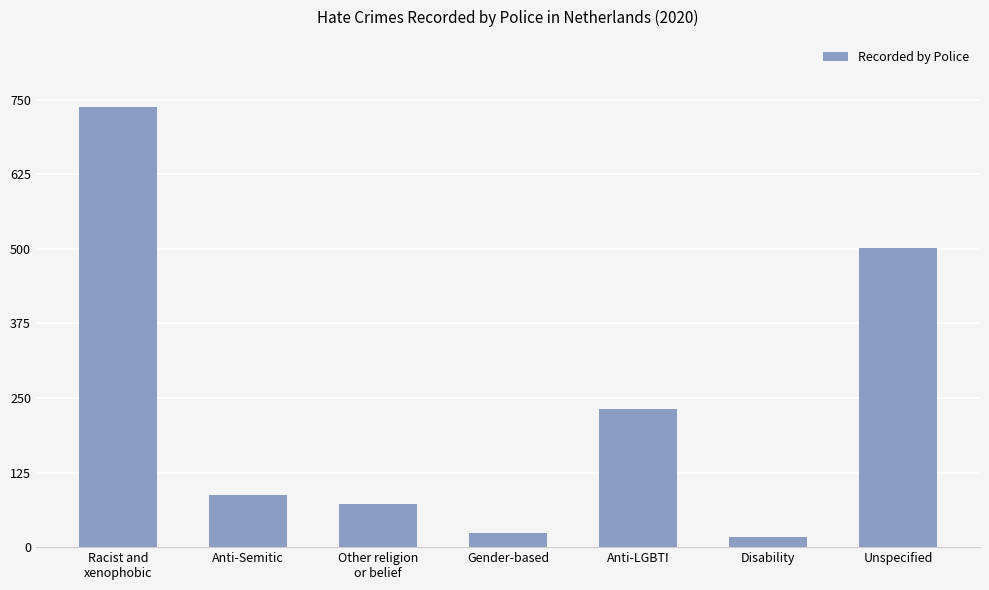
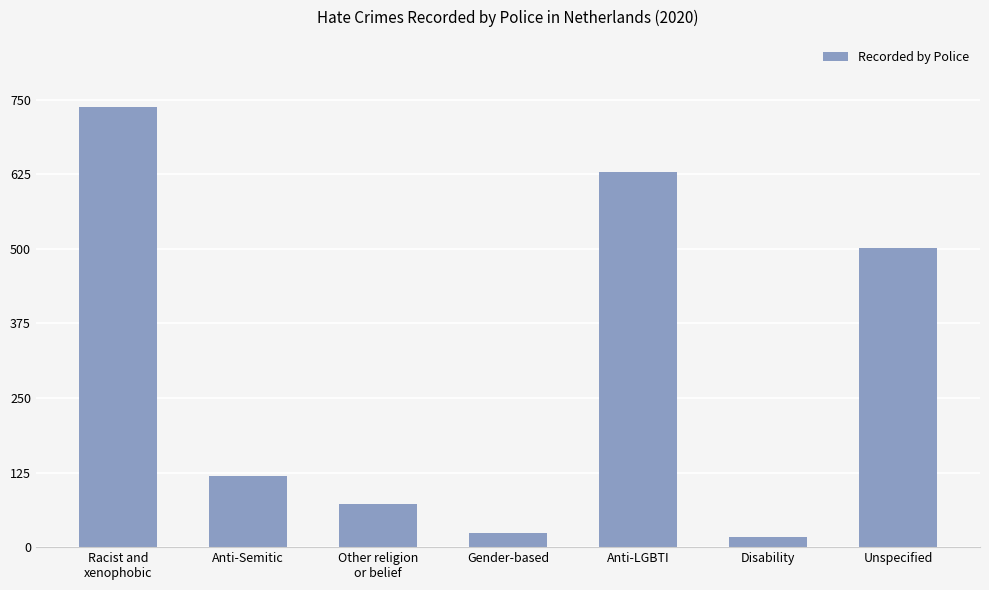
  {
    "Racist and xenophobic": 740,
-   "Anti-Semitic": 90,
+   "Anti-Semitic": 120,
    "Other religion or belief": 70,
    "Gender-based": 20,
-   "Anti-LGBTI": 230,
+   "Anti-LGBTI": 630,
    "Disability": 20,
    "Unspecified": 500
  }
